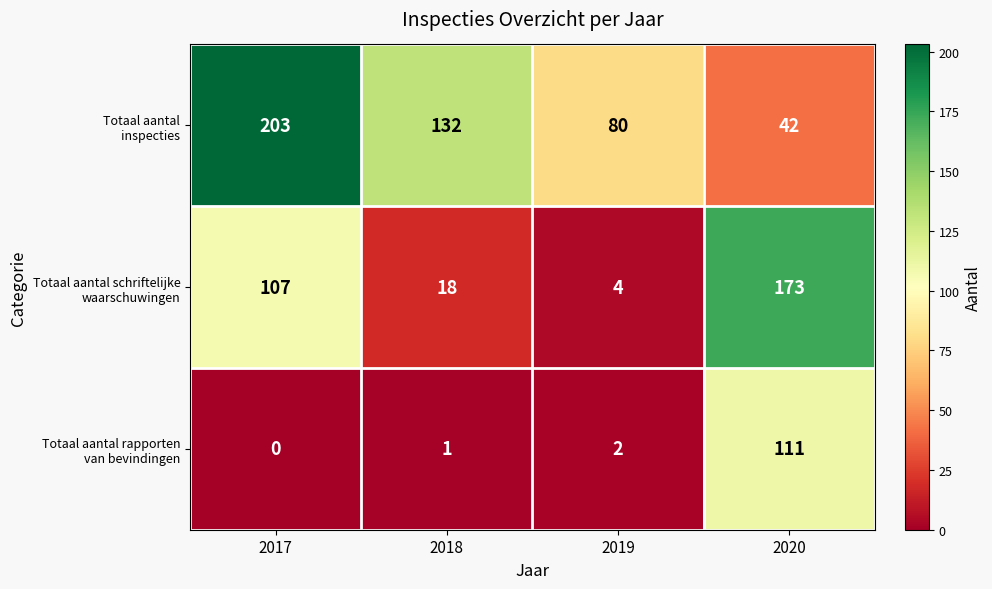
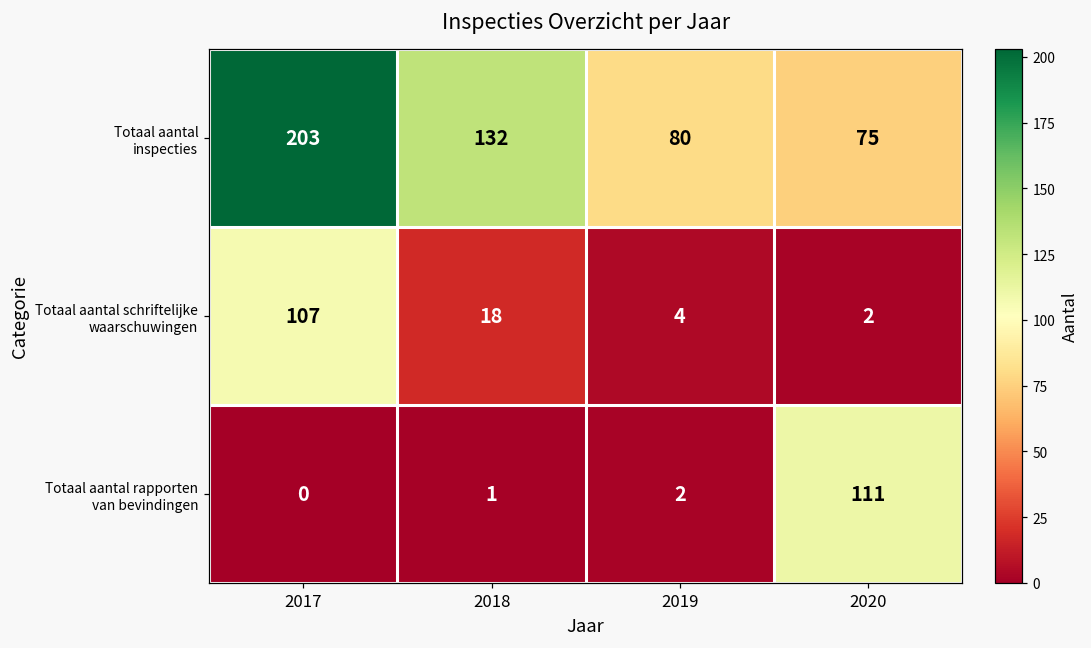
  {
    "Totaal aantal inspecties": {
      "2017": 203,
      "2018": 132,
      "2019": 80,
-     "2020": 42
+     "2020": 75
    },
    "Totaal aantal schriftelijke waarschuwingen": {
      "2017": 107,
      "2018": 18,
      "2019": 4,
-     "2020": 173
+     "2020": 2
    },
    "Totaal aantal rapporten van bevindingen": {
      "2017": 0,
      "2018": 1,
      "2019": 2,
      "2020": 111
    }
  }
